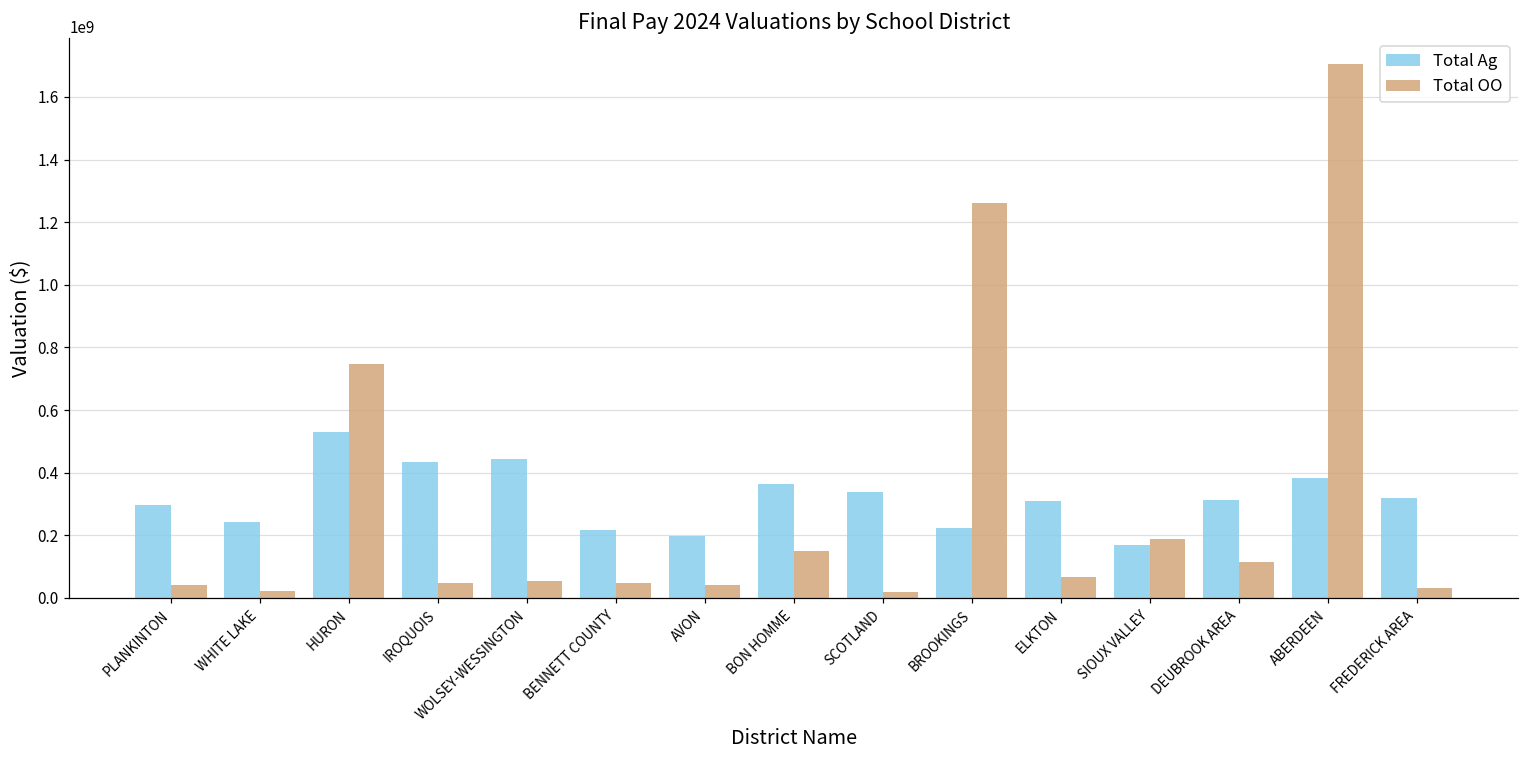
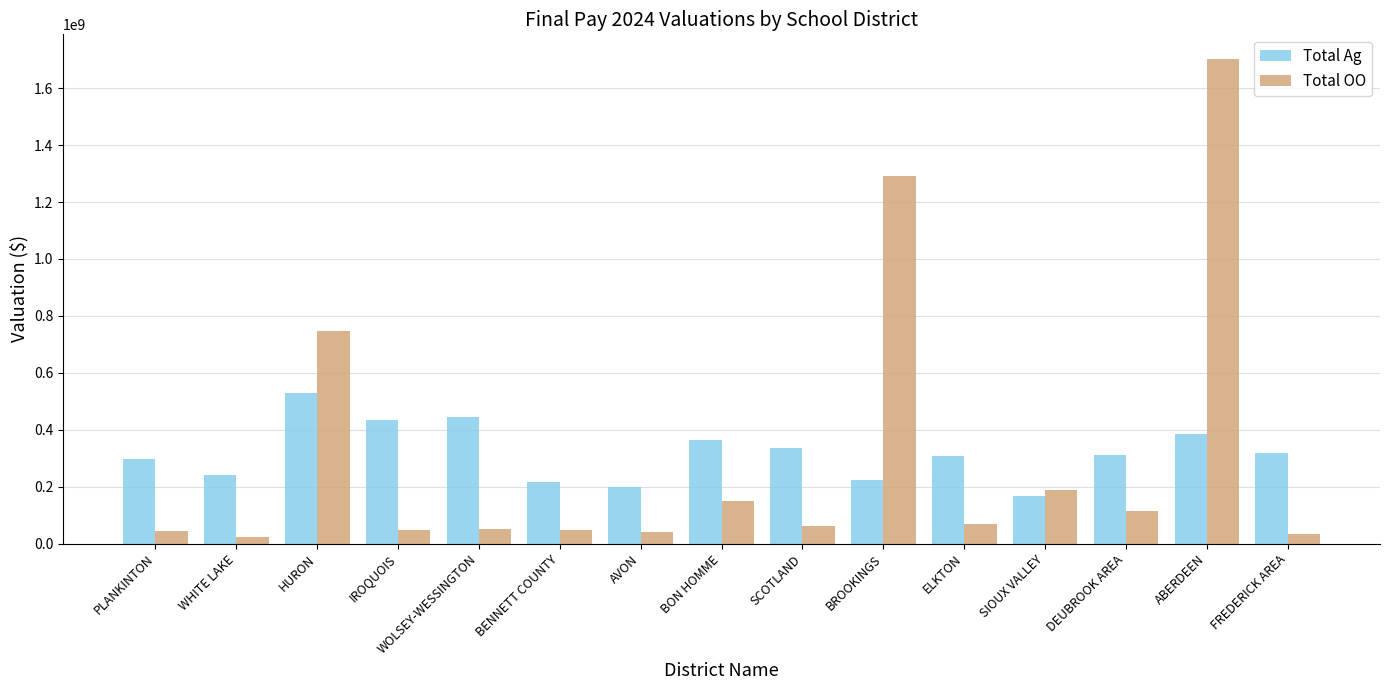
  {
    "Total Ag": {
      "PLANKINTON": 300000000,
      "WHITE LAKE": 240000000,
      "HURON": 530000000,
      "IROQUOIS": 430000000,
      "WOLSEY-WESSINGTON": 440000000,
      "BENNETT COUNTY": 220000000,
      "AVON": 200000000,
      "BON HOMME": 360000000,
      "SCOTLAND": 340000000,
      "BROOKINGS": 220000000,
      "ELKTON": 310000000,
      "SIOUX VALLEY": 170000000,
      "DEUBROOK AREA": 310000000,
      "ABERDEEN": 380000000,
      "FREDERICK AREA": 320000000
    },
    "Total OO": {
      "PLANKINTON": 40000000,
      "WHITE LAKE": 20000000,
      "HURON": 750000000,
      "IROQUOIS": 50000000,
      "WOLSEY-WESSINGTON": 50000000,
      "BENNETT COUNTY": 50000000,
      "AVON": 40000000,
      "BON HOMME": 150000000,
-     "SCOTLAND": 20000000,
-     "BROOKINGS": 1260000000,
+     "SCOTLAND": 60000000,
+     "BROOKINGS": 1290000000,
      "ELKTON": 70000000,
      "SIOUX VALLEY": 190000000,
      "DEUBROOK AREA": 110000000,
      "ABERDEEN": 1700000000,
      "FREDERICK AREA": 30000000
    }
  }
